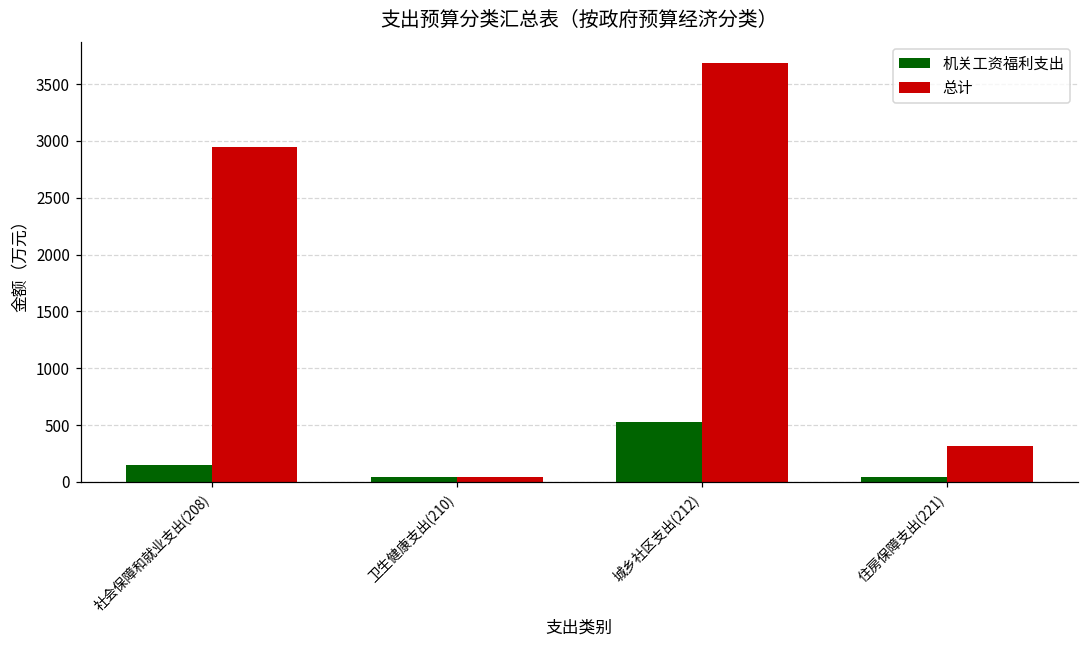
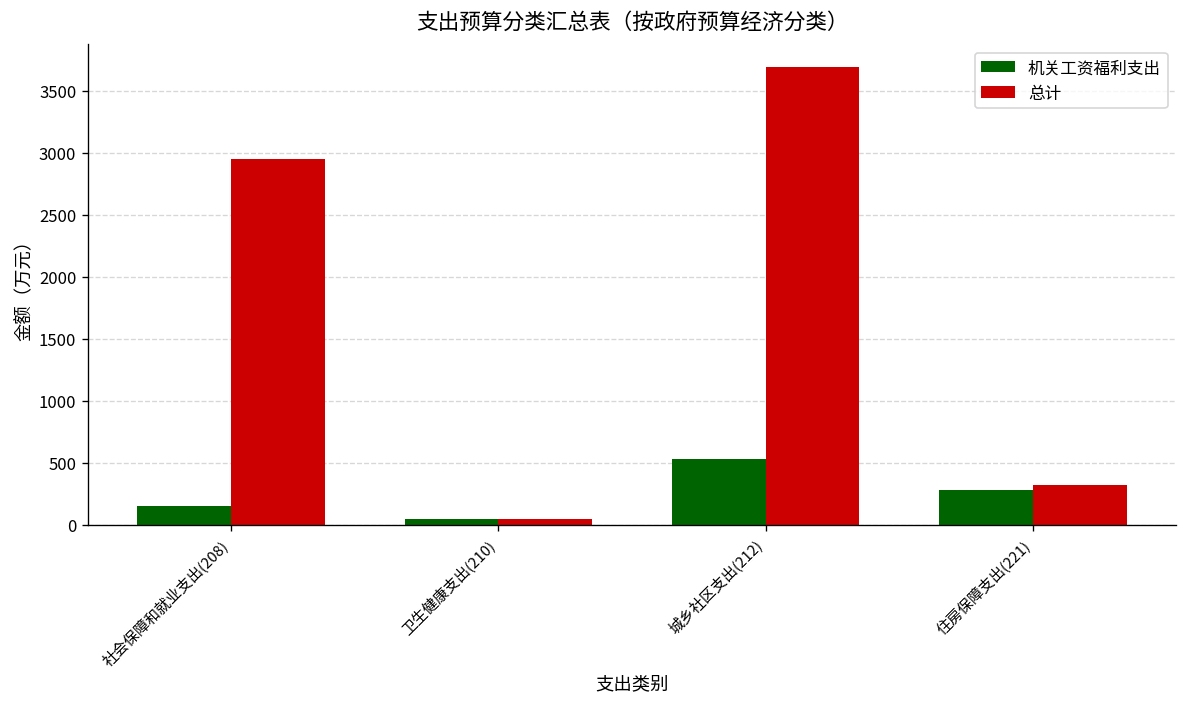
  {
    "机关工资福利支出": {
      "社会保障和就业支出(208)": 150,
      "卫生健康支出(210)": 40,
      "城乡社区支出(212)": 530,
-     "住房保障支出(221)": 40
+     "住房保障支出(221)": 280
    },
    "总计": {
      "社会保障和就业支出(208)": 2950,
      "卫生健康支出(210)": 40,
      "城乡社区支出(212)": 3690,
      "住房保障支出(221)": 320
    }
  }
